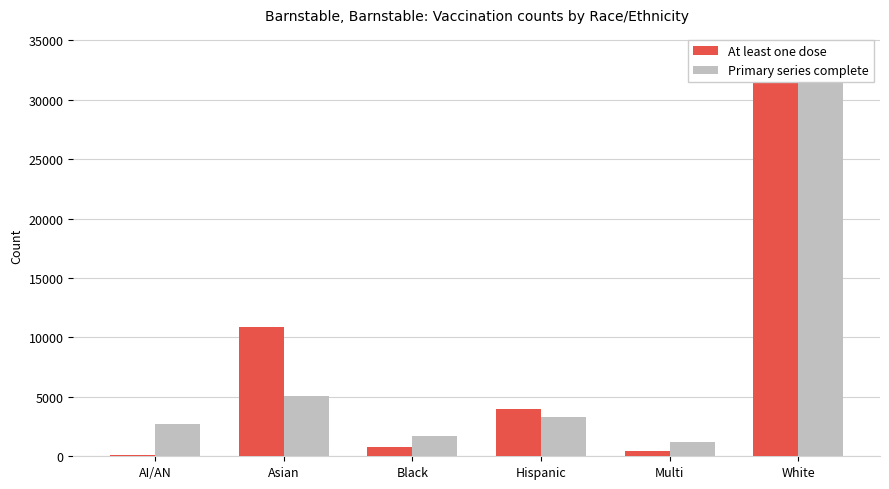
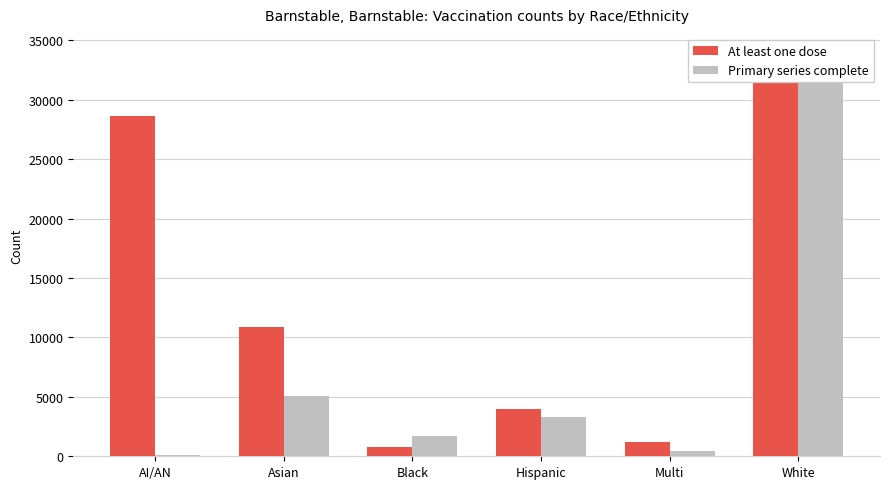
  {
    "At least one dose": {
-     "AI/AN": 100,
+     "AI/AN": 28600,
      "Asian": 10900,
      "Black": 800,
      "Hispanic": 4000,
-     "Multi": 500
+     "Multi": 1200
    },
    "Primary series complete": {
-     "AI/AN": 2700,
+     "AI/AN": 100,
      "Asian": 5100,
      "Black": 1700,
      "Hispanic": 3300,
-     "Multi": 1200
+     "Multi": 500
    }
  }
